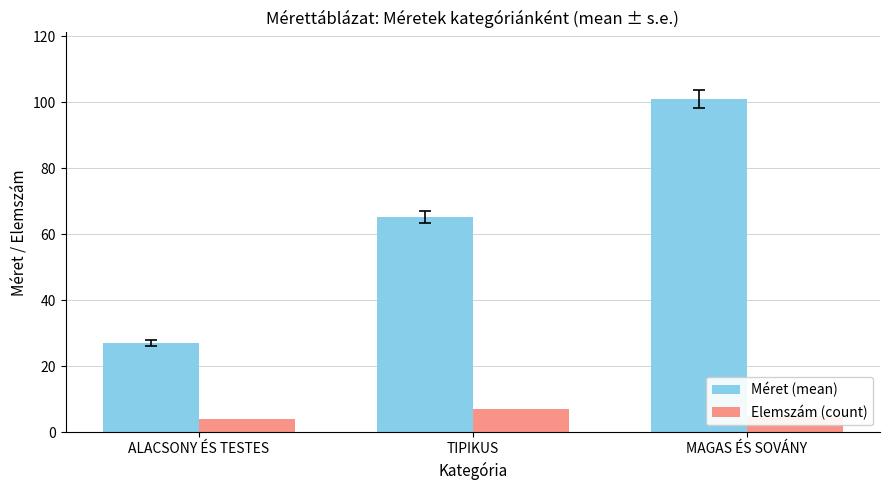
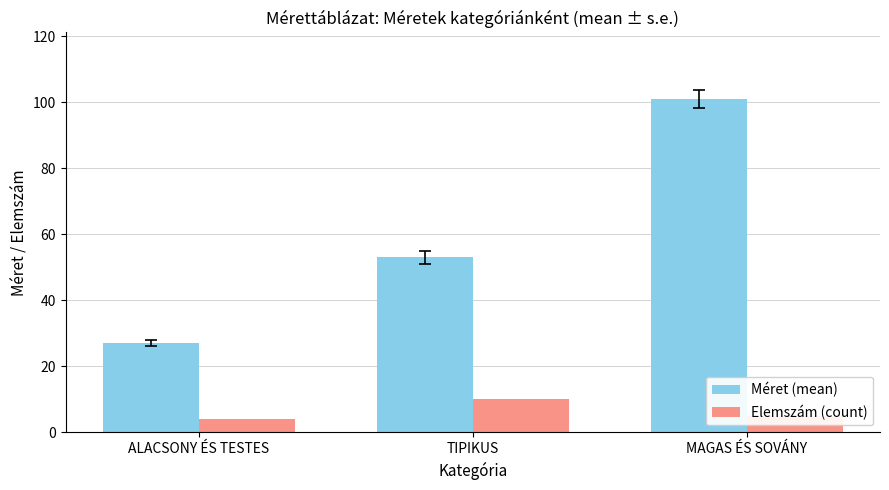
  {
    "Méret (mean)": {
      "ALACSONY ÉS TESTES": 27,
-     "TIPIKUS": 65,
+     "TIPIKUS": 53,
      "MAGAS ÉS SOVÁNY": 101
    },
    "Elemszám (count)": {
      "ALACSONY ÉS TESTES": 4,
-     "TIPIKUS": 7
+     "TIPIKUS": 10
    }
  }
